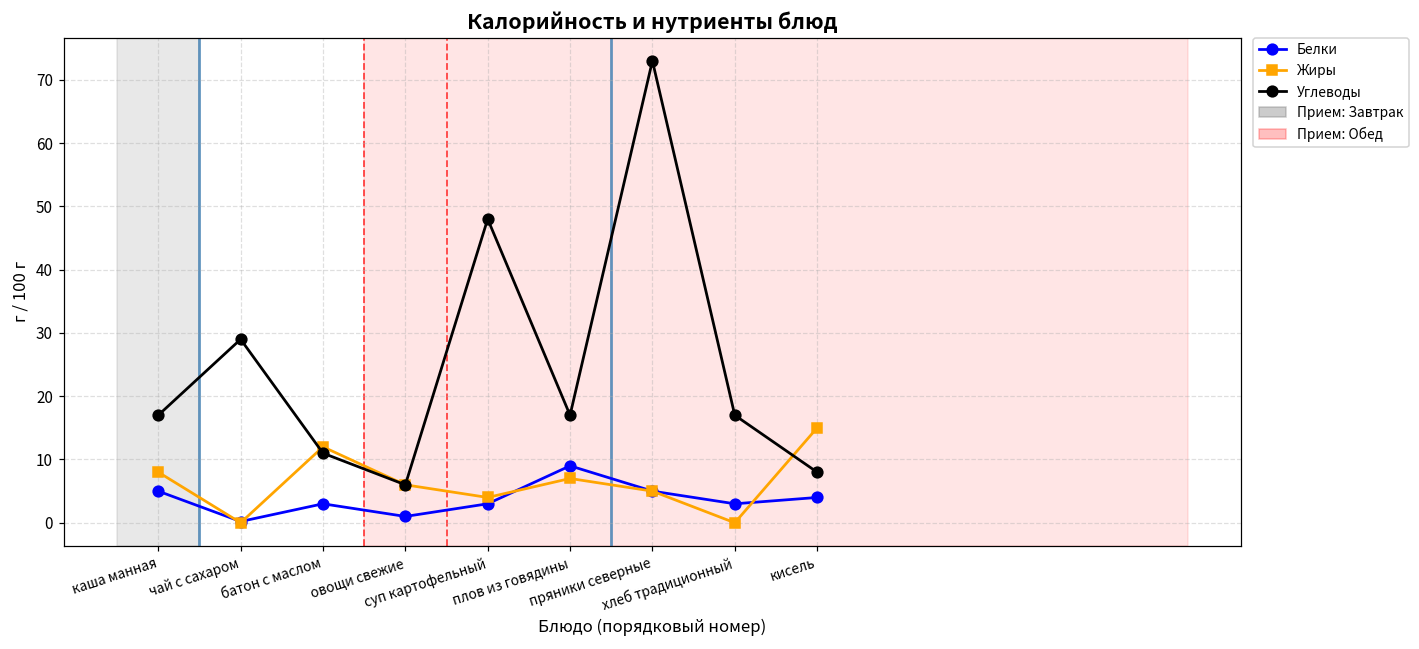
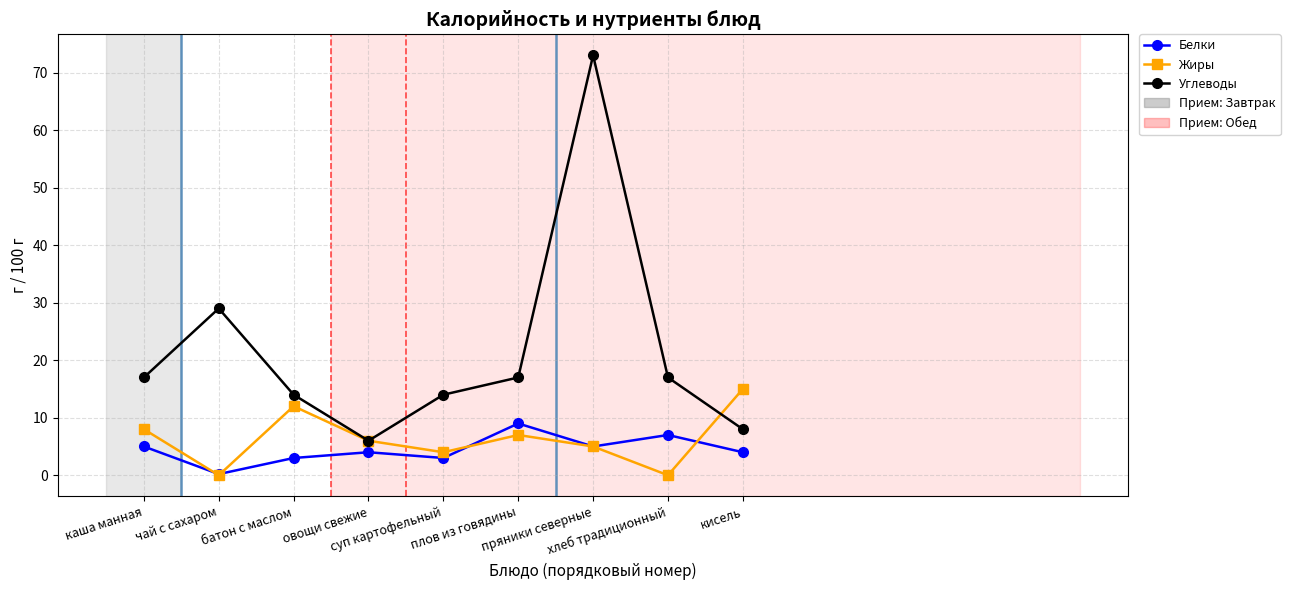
  {
    "Белки": {
      "каша манная": 5,
      "батон с маслом": 3,
-     "овощи свежие": 1,
+     "овощи свежие": 4,
      "суп картофельный": 3,
      "плов из говядины": 9,
-     "хлеб традиционный": 3,
+     "хлеб традиционный": 7,
      "кисель": 4
    },
    "Жиры": {
      "каша манная": 8,
      "батон с маслом": 12,
      "суп картофельный": 4,
      "плов из говядины": 7,
      "хлеб традиционный": 0,
      "кисель": 15
    },
    "Углеводы": {
      "каша манная": 17,
      "чай с сахаром": 29,
-     "батон с маслом": 11,
-     "суп картофельный": 48,
+     "батон с маслом": 14,
+     "суп картофельный": 14,
      "плов из говядины": 17,
      "пряники северные": 73,
      "хлеб традиционный": 17,
      "кисель": 8
    }
  }
